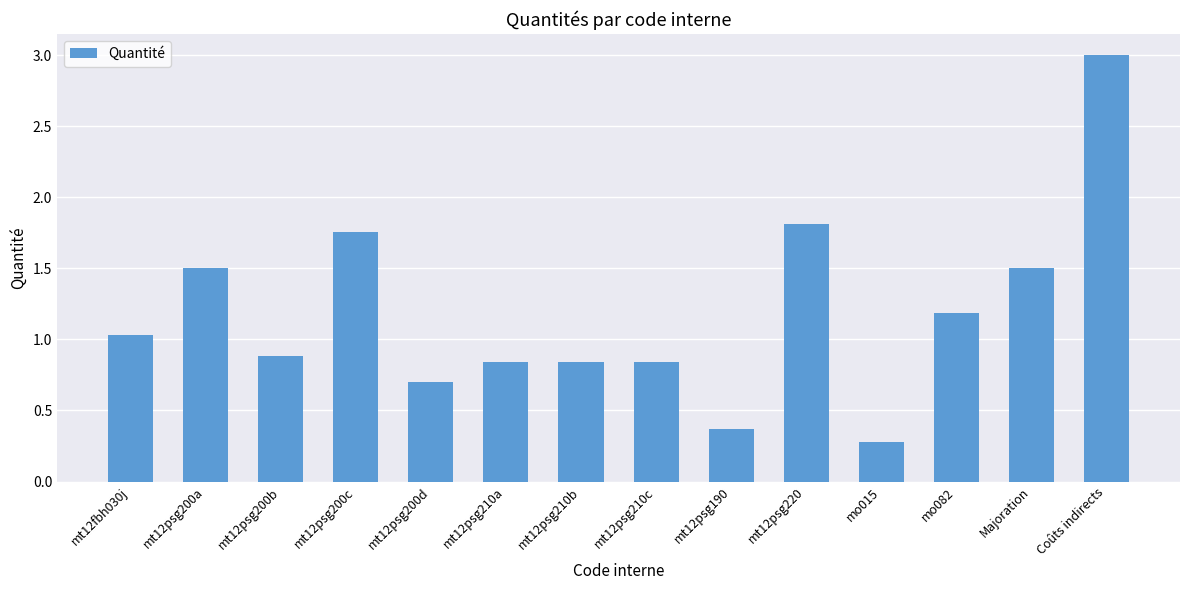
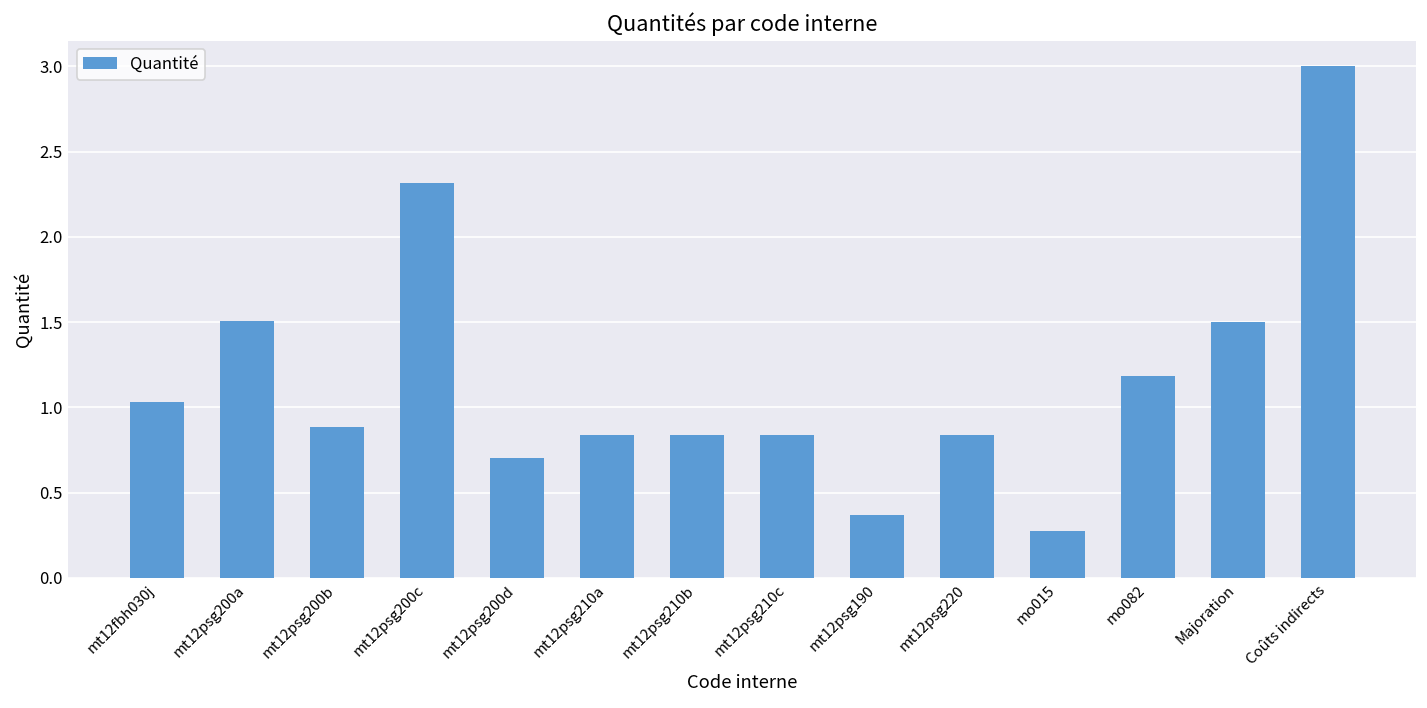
  {
    "mt12fbh030j": 1.03,
    "mt12psg200a": 1.50,
    "mt12psg200b": 0.88,
-   "mt12psg200c": 1.75,
+   "mt12psg200c": 2.32,
    "mt12psg200d": 0.70,
    "mt12psg210a": 0.84,
    "mt12psg210b": 0.84,
    "mt12psg210c": 0.84,
    "mt12psg190": 0.37,
-   "mt12psg220": 1.81,
+   "mt12psg220": 0.84,
    "mo015": 0.28,
    "mo082": 1.18,
    "Majoration": 1.50,
    "Coûts indirects": 3.00
  }
